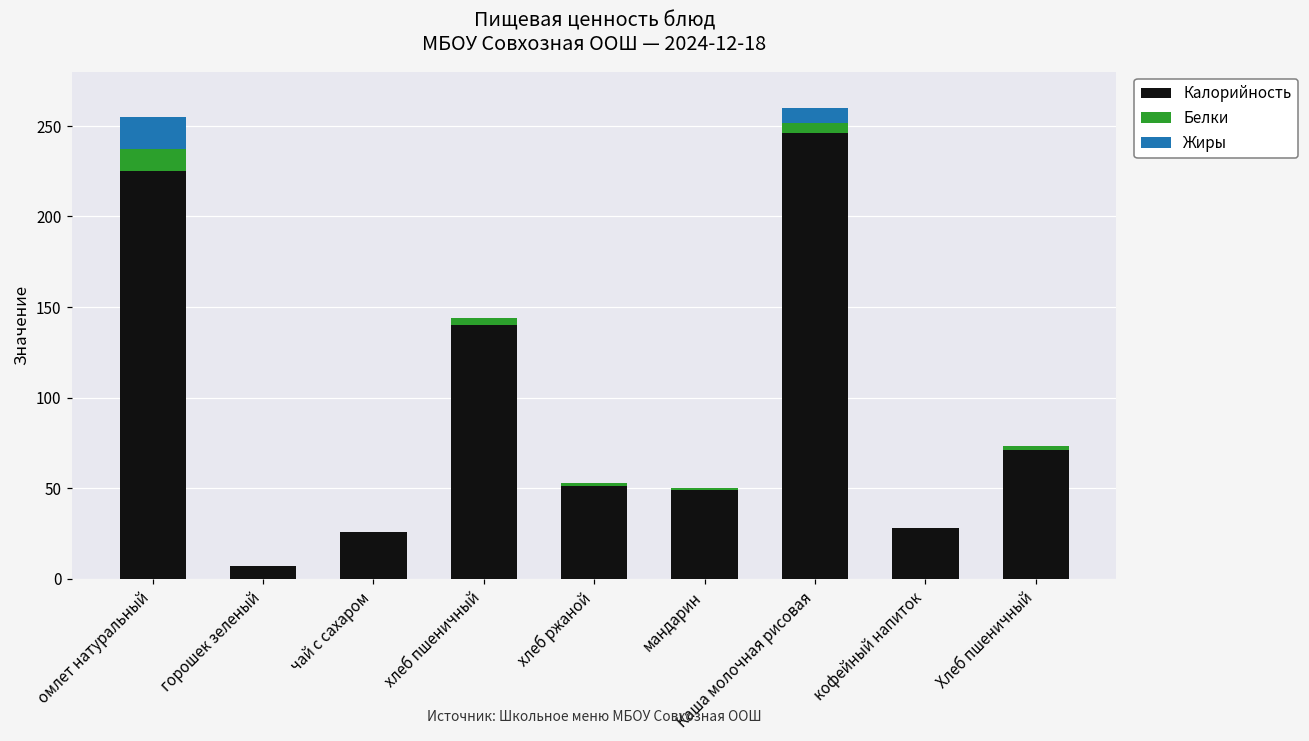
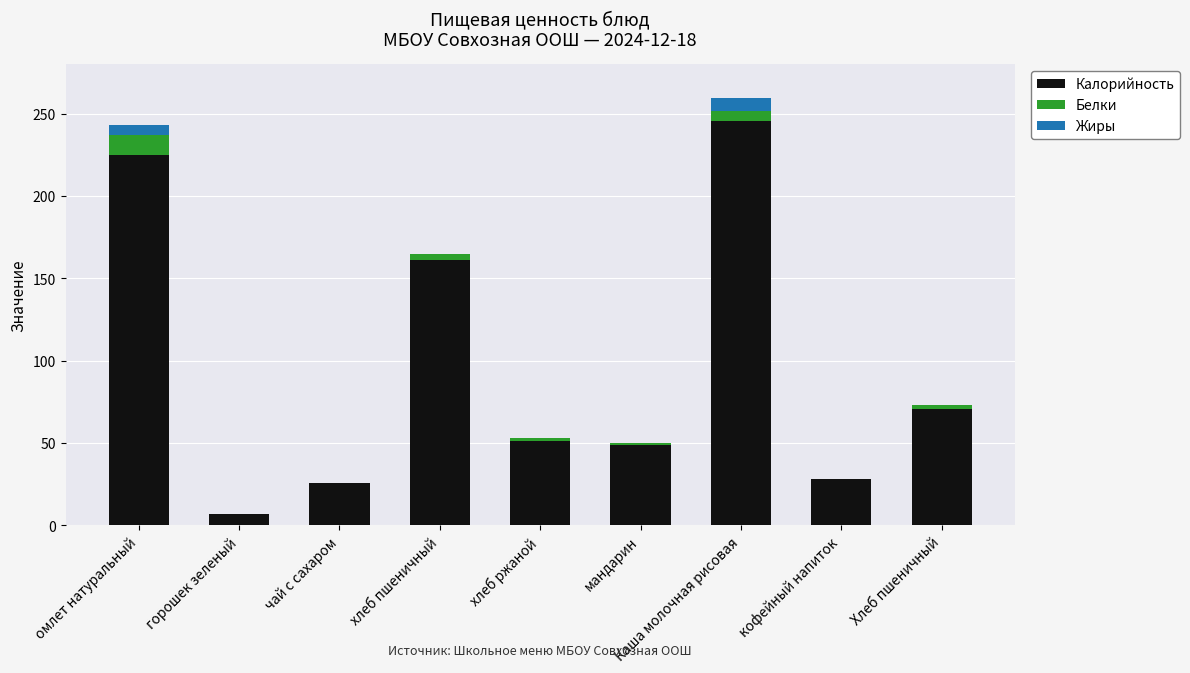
  {
    "Калорийность": {
      "омлет натуральный": 225,
      "горошек зеленый": 7,
      "чай с сахаром": 26,
-     "хлеб пшеничный": 140,
+     "хлеб пшеничный": 161,
      "хлеб ржаной": 51,
      "мандарин": 49,
      "Каша молочная рисовая": 246,
      "кофейный напиток": 28,
      "Хлеб пшеничный": 71
    },
    "Белки": {
      "омлет натуральный": 12,
      "горошек зеленый": 0,
      "чай с сахаром": 0,
      "хлеб пшеничный": 4,
      "хлеб ржаной": 2,
      "Каша молочная рисовая": 6,
      "кофейный напиток": 0,
      "Хлеб пшеничный": 2
    },
    "Жиры": {
-     "омлет натуральный": 18,
+     "омлет натуральный": 6,
      "горошек зеленый": 0,
      "чай с сахаром": 0,
      "хлеб пшеничный": 0,
      "хлеб ржаной": 0,
      "мандарин": 0,
      "Каша молочная рисовая": 8,
      "кофейный напиток": 0,
      "Хлеб пшеничный": 0
    }
  }
